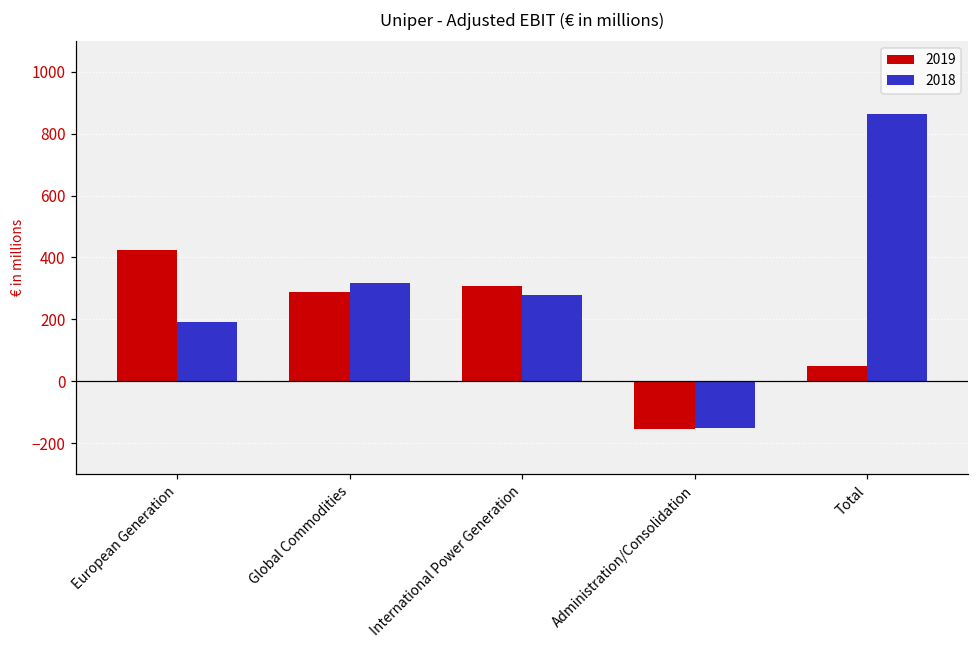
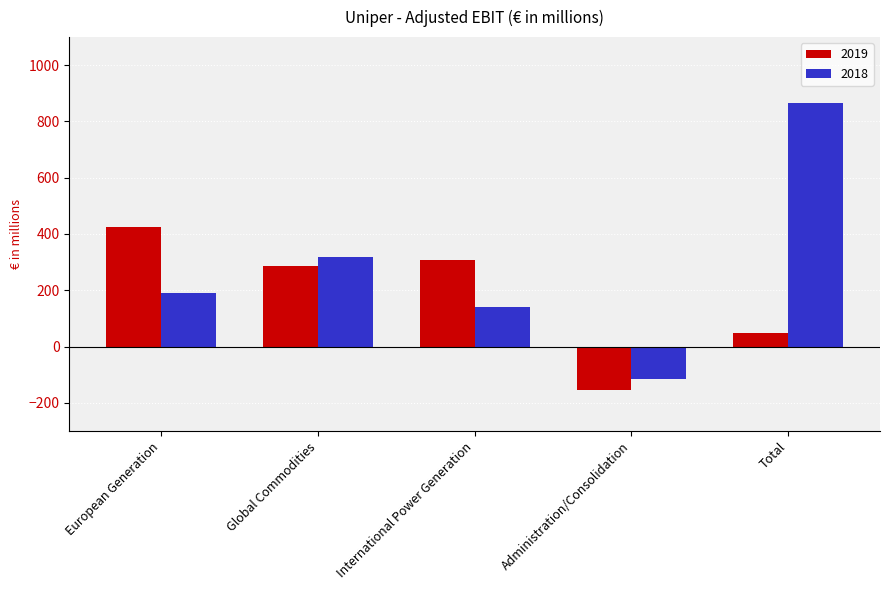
  {
    "2019": {
      "European Generation": 420,
      "Global Commodities": 290,
      "International Power Generation": 310,
      "Administration/Consolidation": -160,
      "Total": 50
    },
    "2018": {
      "European Generation": 190,
      "Global Commodities": 320,
-     "International Power Generation": 280,
-     "Administration/Consolidation": -150,
+     "International Power Generation": 140,
+     "Administration/Consolidation": -120,
      "Total": 870
    }
  }
